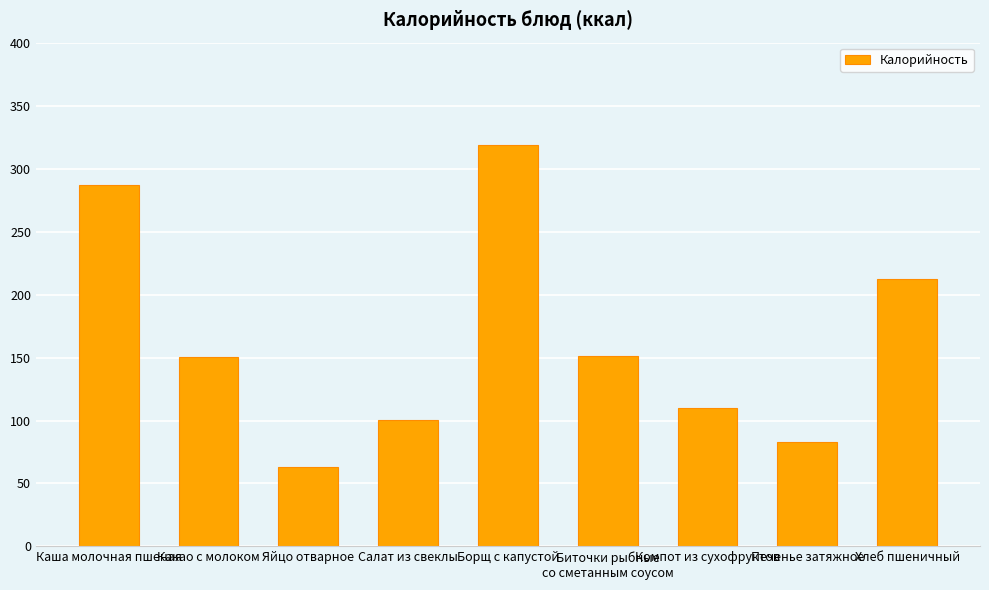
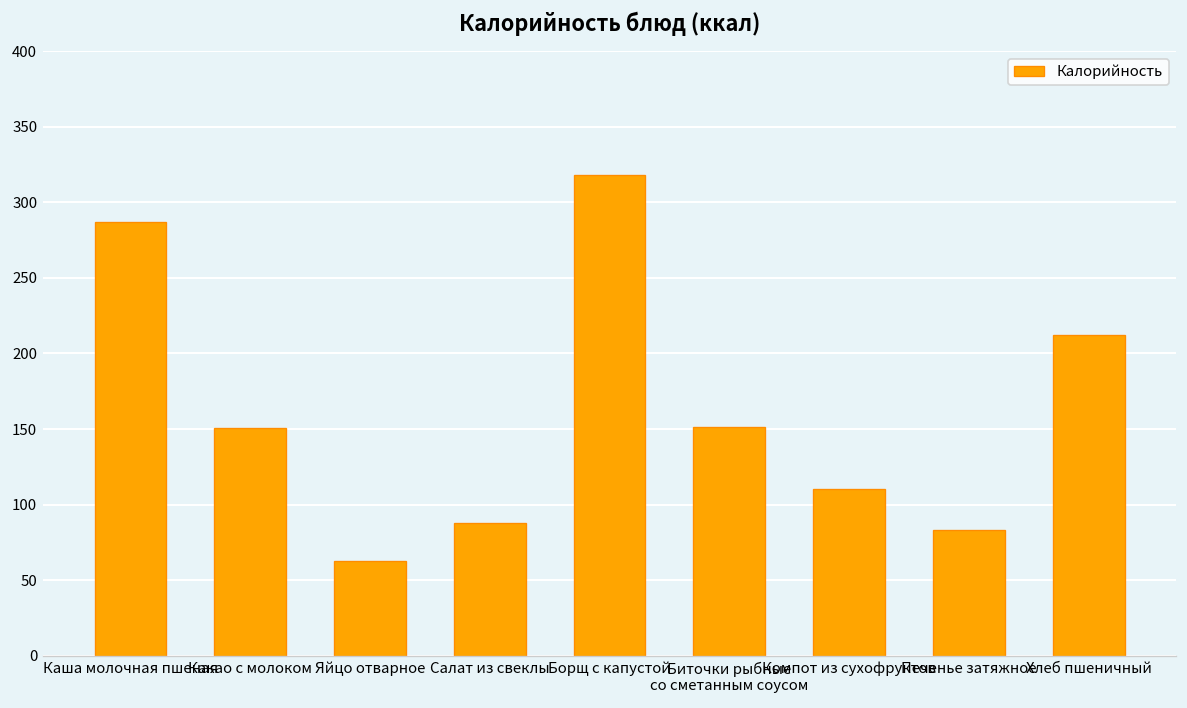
  {
    "Яйцо отварное": 63,
-   "Салат из свеклы": 100,
+   "Салат из свеклы": 88,
    "Биточки рыбные со сметанным соусом": 151,
    "Хлеб пшеничный": 212
  }
